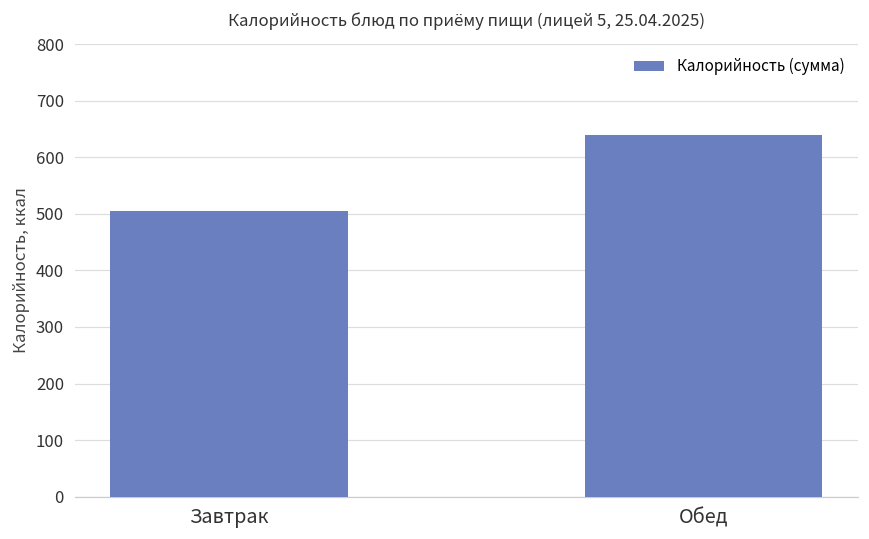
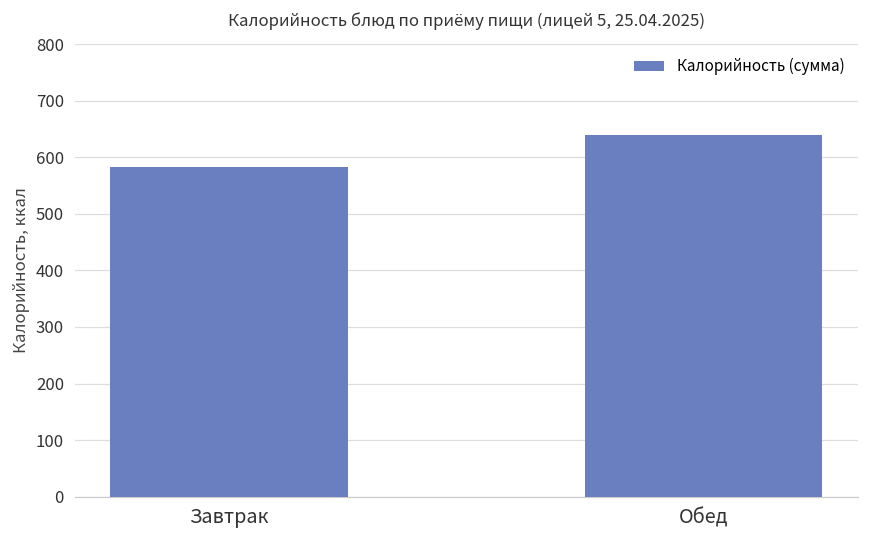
  {
-   "Завтрак": 500,
+   "Завтрак": 580,
    "Обед": 640
  }
